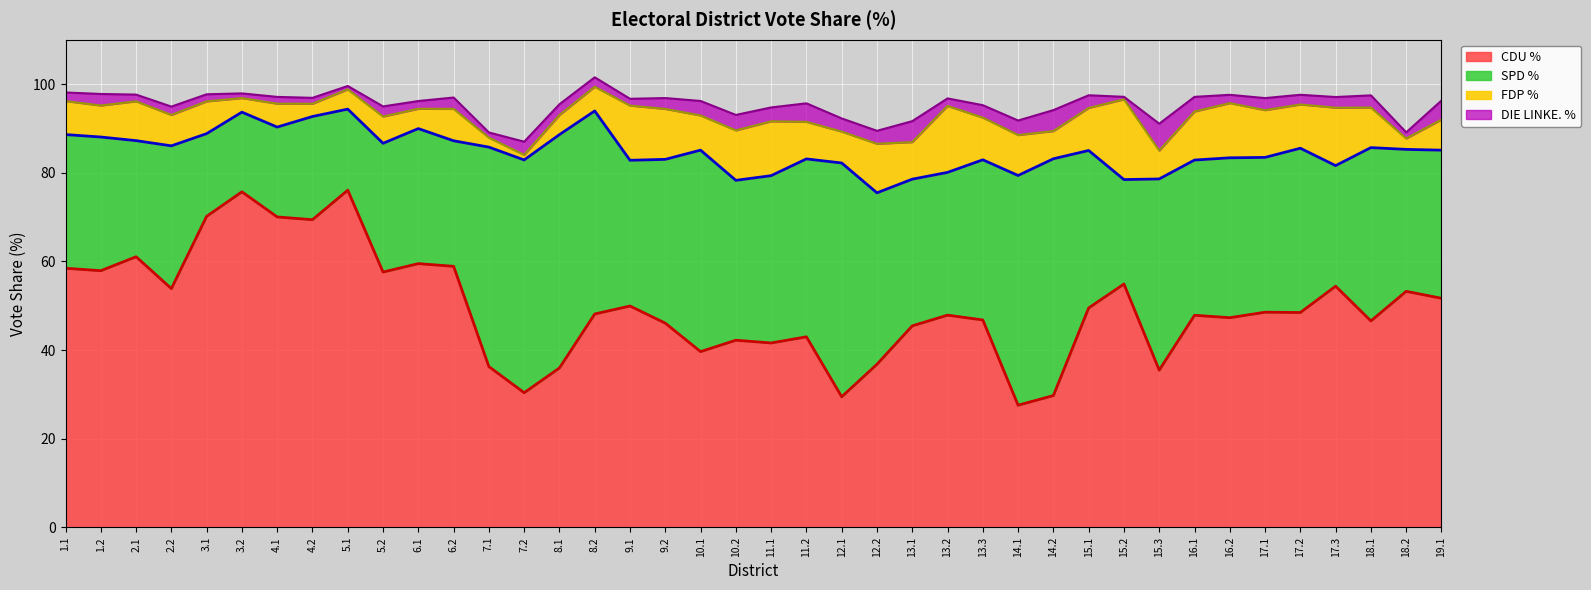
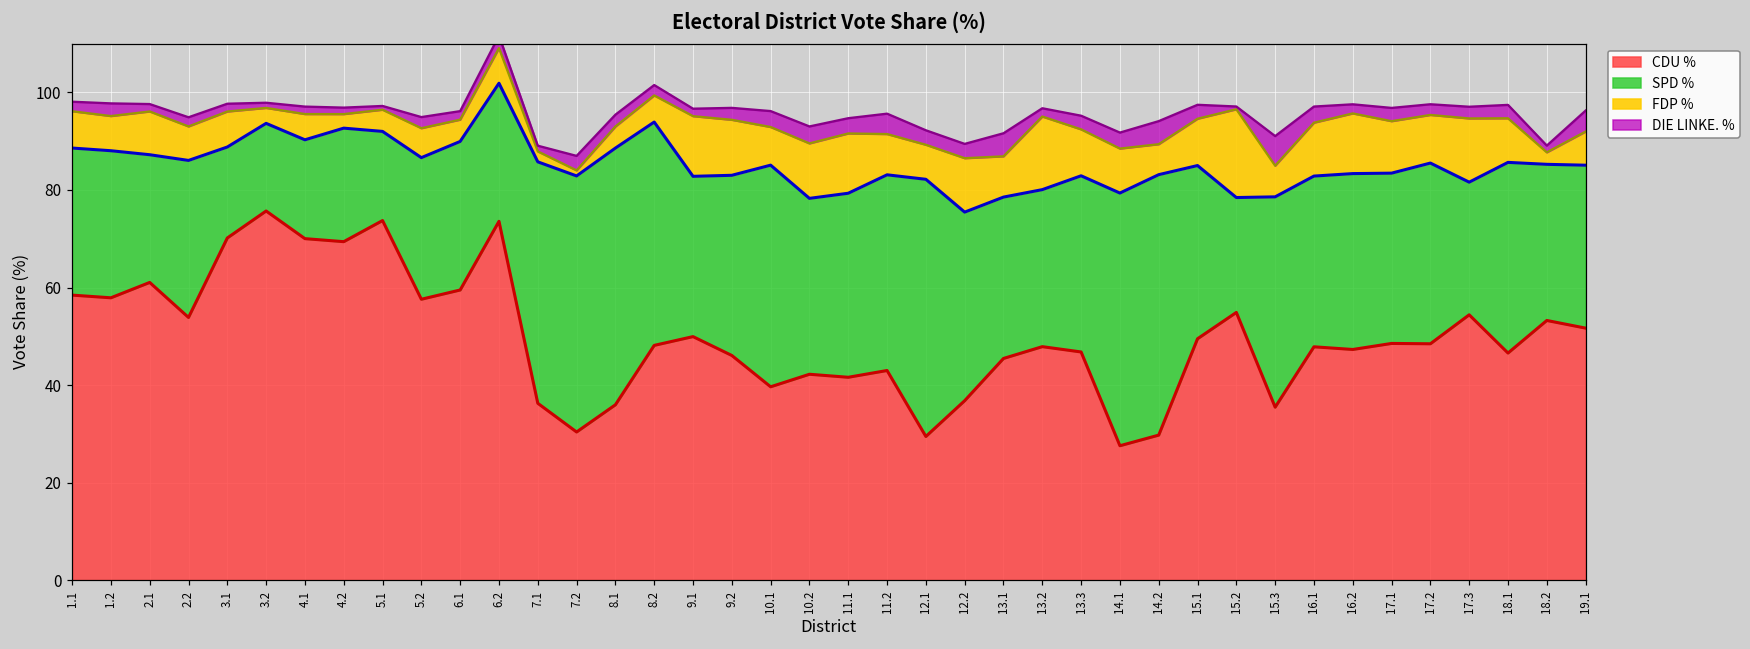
  {
    "CDU %": {
      "1.1": 58,
      "1.2": 58,
      "2.1": 61,
      "2.2": 54,
      "3.1": 70,
      "3.2": 76,
      "4.1": 70,
      "4.2": 69,
-     "5.1": 76,
+     "5.1": 74,
      "5.2": 58,
      "6.1": 59,
-     "6.2": 59,
+     "6.2": 74,
      "7.1": 36,
      "7.2": 30,
      "8.1": 36,
      "8.2": 48,
      "9.1": 50,
      "9.2": 46,
      "10.1": 40,
      "10.2": 42,
      "11.1": 42,
      "11.2": 43,
      "12.1": 29,
      "12.2": 37,
      "13.1": 45,
      "13.2": 48,
      "13.3": 47,
      "14.1": 28,
      "14.2": 30,
      "15.1": 49,
      "15.2": 55,
      "15.3": 35,
      "16.1": 48,
      "16.2": 47,
      "17.1": 49,
      "17.2": 48,
      "17.3": 54,
      "18.1": 47,
      "18.2": 53,
      "19.1": 52
    },
    "SPD %": {
      "1.1": 30,
      "1.2": 30,
      "2.1": 26,
      "2.2": 32,
      "3.1": 19,
      "3.2": 18,
      "4.1": 20,
      "4.2": 23,
      "5.1": 18,
      "5.2": 29,
      "6.1": 30,
      "6.2": 28,
      "7.1": 50,
      "7.2": 53,
      "8.1": 53,
      "8.2": 46,
      "9.1": 33,
      "9.2": 37,
      "10.1": 45,
      "10.2": 36,
      "11.1": 38,
      "11.2": 40,
      "12.1": 53,
      "12.2": 39,
      "13.1": 33,
      "13.2": 32,
      "13.3": 36,
      "14.1": 52,
      "14.2": 53,
      "15.1": 36,
      "15.2": 24,
      "15.3": 43,
      "16.1": 35,
      "16.2": 36,
      "17.1": 35,
      "17.2": 37,
      "17.3": 27,
      "18.1": 39,
      "18.2": 32,
      "19.1": 33
    },
    "FDP %": {
      "1.1": 8,
      "1.2": 7,
      "2.1": 9,
      "2.2": 7,
      "3.1": 7,
      "3.2": 3,
      "4.1": 5,
      "4.2": 3,
      "5.1": 4,
      "5.2": 6,
      "6.1": 4,
      "6.2": 7,
      "7.1": 2,
      "7.2": 1,
      "8.1": 4,
      "8.2": 5,
      "9.1": 12,
      "9.2": 11,
      "10.1": 8,
      "10.2": 11,
      "11.1": 12,
      "11.2": 8,
      "12.1": 7,
      "12.2": 11,
      "13.1": 8,
      "13.2": 15,
      "13.3": 10,
      "14.1": 9,
      "14.2": 6,
      "15.1": 10,
      "15.3": 6,
      "16.1": 11,
      "16.2": 12,
      "17.1": 11,
      "17.2": 10,
      "17.3": 13,
      "18.1": 9,
      "18.2": 2,
      "19.1": 7
    },
    "DIE LINKE. %": {
      "1.1": 2,
      "1.2": 3,
      "2.1": 2,
      "2.2": 2,
      "3.1": 2,
      "3.2": 1,
      "4.1": 2,
      "4.2": 1,
      "5.1": 1,
      "5.2": 2,
      "6.1": 2,
      "7.1": 1,
      "7.2": 3,
      "8.1": 2,
      "8.2": 2,
      "9.1": 2,
      "9.2": 2,
      "10.1": 3,
      "10.2": 3,
      "11.1": 3,
      "11.2": 4,
      "12.1": 3,
      "12.2": 3,
      "13.1": 5,
      "13.2": 2,
      "13.3": 3,
      "14.1": 3,
      "14.2": 5,
      "15.1": 3,
      "15.3": 6,
      "16.1": 3,
      "16.2": 2,
      "17.1": 3,
      "17.2": 2,
      "17.3": 2,
      "18.1": 3,
      "18.2": 1,
      "19.1": 4
    }
  }
